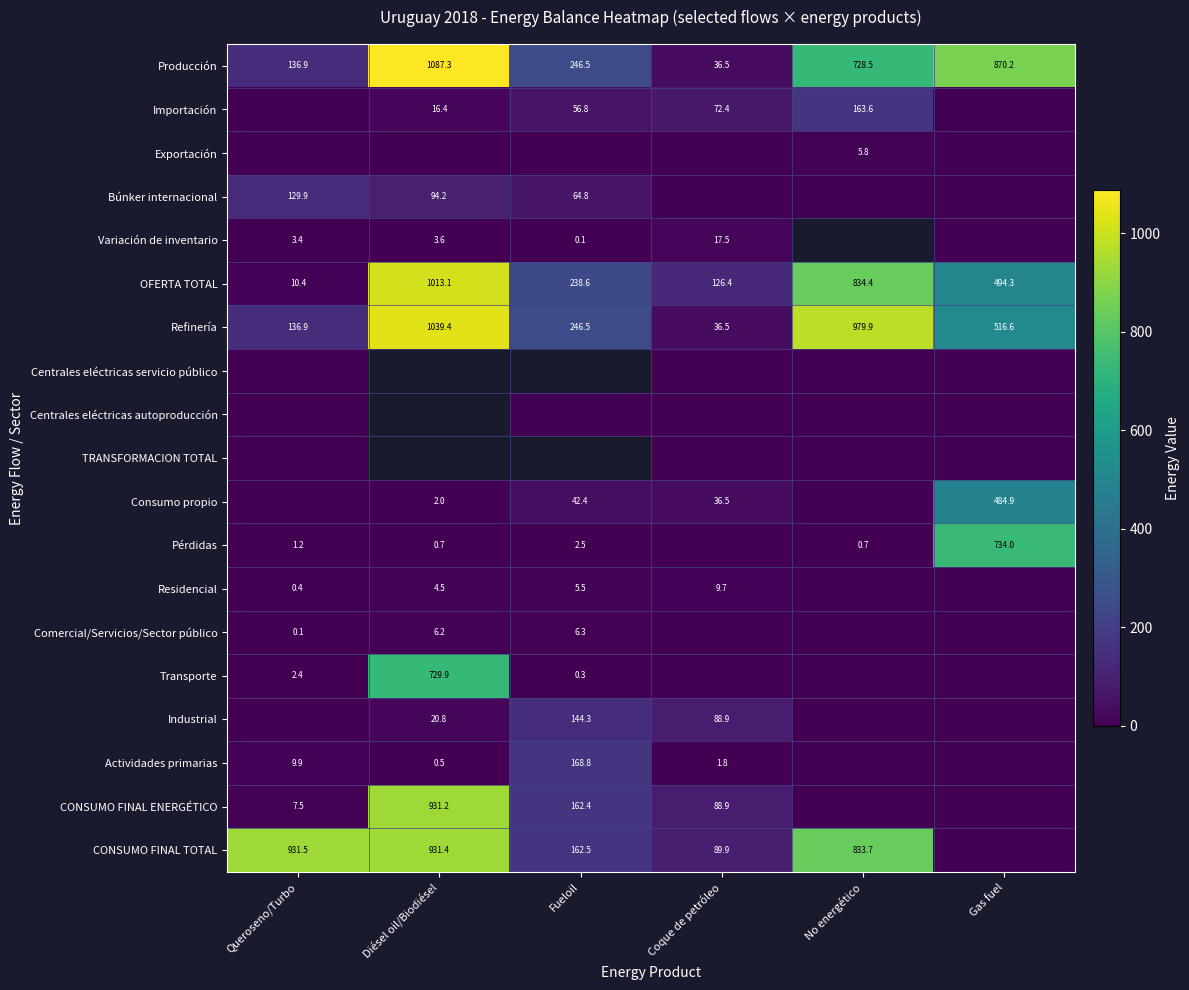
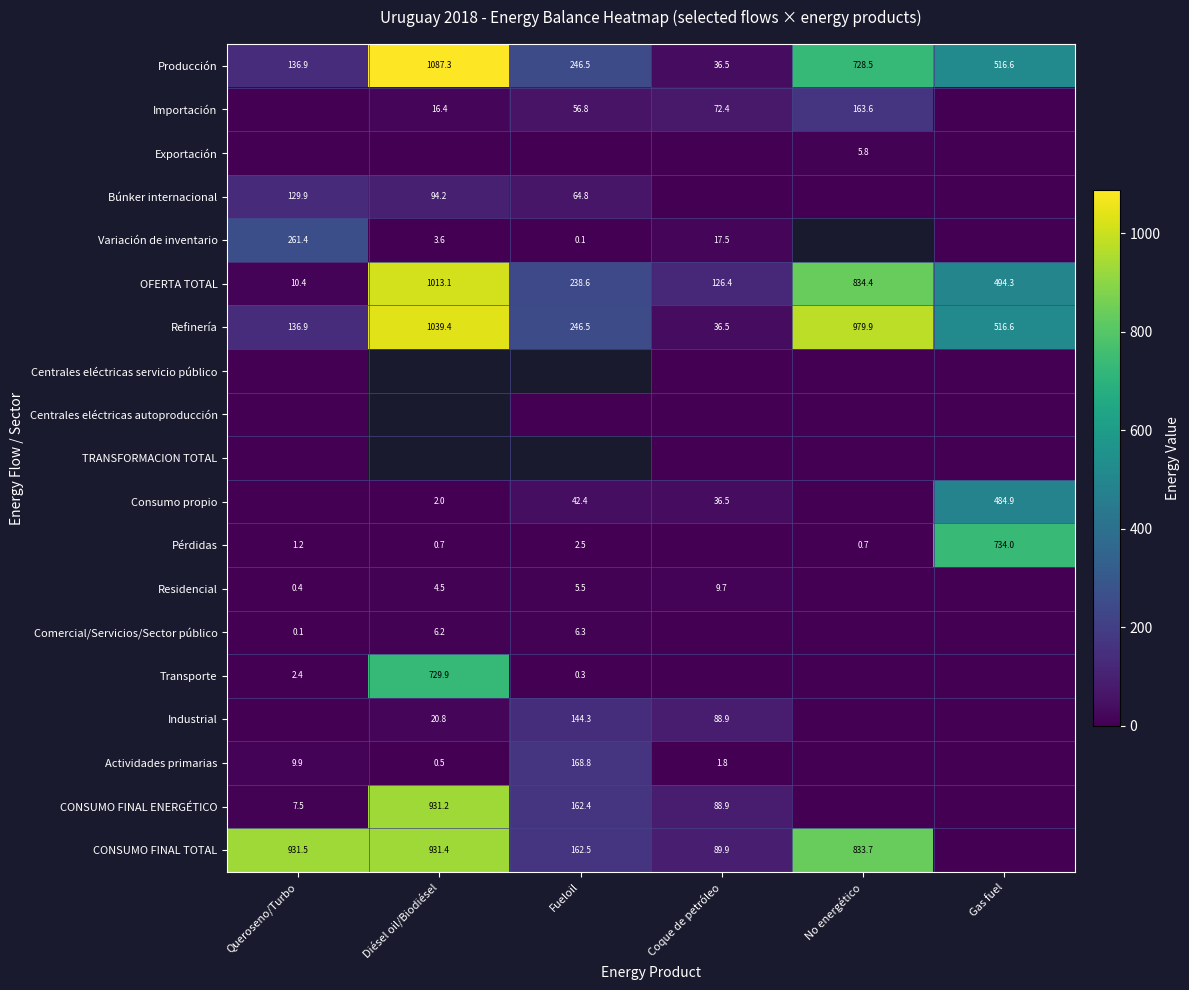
  {
    "Producción": {
      "Queroseno/Turbo": 136.9,
      "Diésel oil/Biodiésel": 1087.3,
      "Fueloil": 246.5,
      "Coque de petróleo": 36.5,
      "No energético": 728.5,
-     "Gas fuel": 870.2
+     "Gas fuel": 516.6
    },
    "Importación": {
      "Diésel oil/Biodiésel": 16.4,
      "Fueloil": 56.8,
      "Coque de petróleo": 72.4,
      "No energético": 163.6
    },
    "Exportación": {
      "No energético": 5.8
    },
    "Búnker internacional": {
      "Queroseno/Turbo": 129.9,
      "Diésel oil/Biodiésel": 94.2,
      "Fueloil": 64.8
    },
    "Variación de inventario": {
-     "Queroseno/Turbo": 3.4,
+     "Queroseno/Turbo": 261.4,
      "Diésel oil/Biodiésel": 3.6,
      "Fueloil": 0.1,
      "Coque de petróleo": 17.5
    },
    "OFERTA TOTAL": {
      "Queroseno/Turbo": 10.4,
      "Diésel oil/Biodiésel": 1013.1,
      "Fueloil": 238.6,
      "Coque de petróleo": 126.4,
      "No energético": 834.4,
      "Gas fuel": 494.3
    },
    "Refinería": {
      "Queroseno/Turbo": 136.9,
      "Diésel oil/Biodiésel": 1039.4,
      "Fueloil": 246.5,
      "Coque de petróleo": 36.5,
      "No energético": 979.9,
      "Gas fuel": 516.6
    },
    "Consumo propio": {
      "Diésel oil/Biodiésel": 2.0,
      "Fueloil": 42.4,
      "Coque de petróleo": 36.5,
      "Gas fuel": 484.9
    },
    "Pérdidas": {
      "Queroseno/Turbo": 1.2,
      "Diésel oil/Biodiésel": 0.7,
      "Fueloil": 2.5,
      "No energético": 0.7,
      "Gas fuel": 734.0
    },
    "Residencial": {
      "Queroseno/Turbo": 0.4,
      "Diésel oil/Biodiésel": 4.5,
      "Fueloil": 5.5,
      "Coque de petróleo": 9.7
    },
    "Comercial/Servicios/Sector público": {
      "Queroseno/Turbo": 0.1,
      "Diésel oil/Biodiésel": 6.2,
      "Fueloil": 6.3
    },
    "Transporte": {
      "Queroseno/Turbo": 2.4,
      "Diésel oil/Biodiésel": 729.9,
      "Fueloil": 0.3
    },
    "Industrial": {
      "Diésel oil/Biodiésel": 20.8,
      "Fueloil": 144.3,
      "Coque de petróleo": 88.9
    },
    "Actividades primarias": {
      "Queroseno/Turbo": 9.9,
      "Diésel oil/Biodiésel": 0.5,
      "Fueloil": 168.8,
      "Coque de petróleo": 1.8
    },
    "CONSUMO FINAL ENERGÉTICO": {
      "Queroseno/Turbo": 7.5,
      "Diésel oil/Biodiésel": 931.2,
      "Fueloil": 162.4,
      "Coque de petróleo": 88.9
    },
    "CONSUMO FINAL TOTAL": {
      "Queroseno/Turbo": 931.5,
      "Diésel oil/Biodiésel": 931.4,
      "Fueloil": 162.5,
      "Coque de petróleo": 89.9,
      "No energético": 833.7
    }
  }
